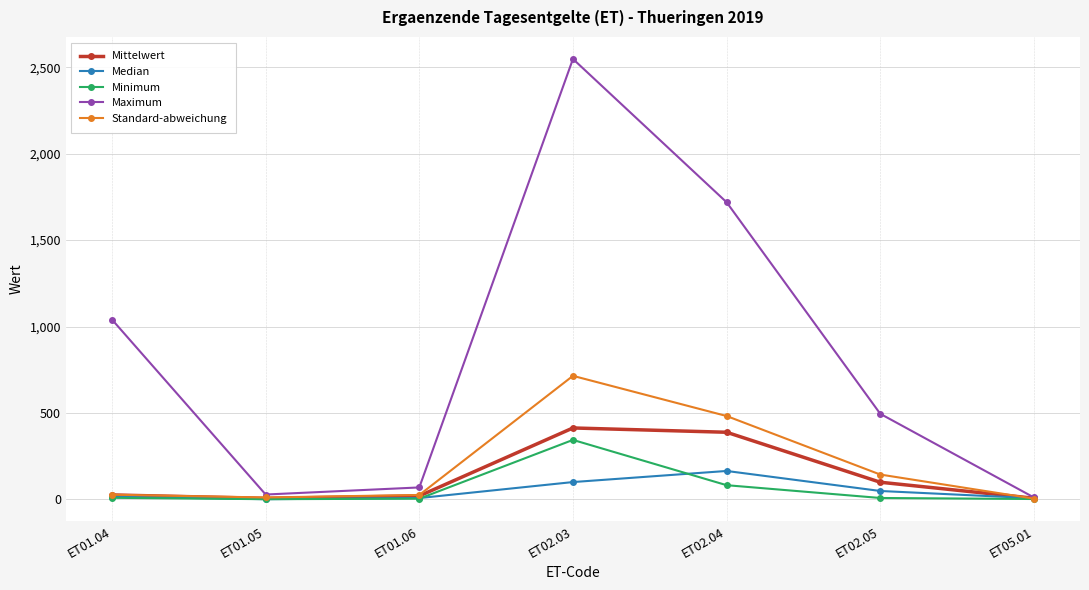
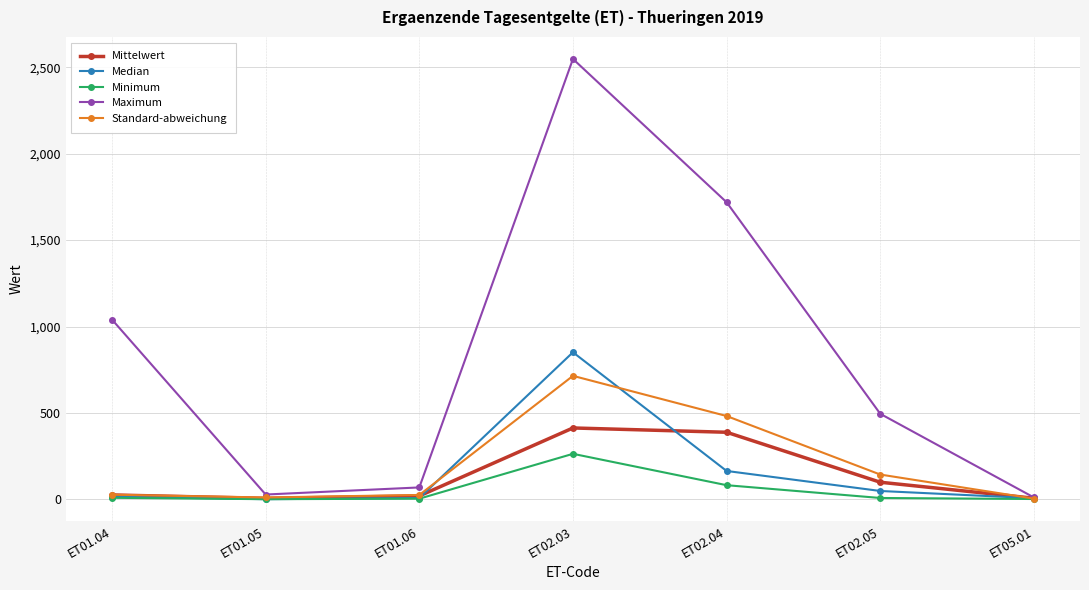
  {
    "Mittelwert": {
      "ET02.03": "410",
      "ET02.04": "390",
      "ET02.05": "100"
    },
    "Median": {
-     "ET02.03": "100",
+     "ET02.03": "850",
      "ET02.04": "160",
      "ET02.05": "50"
    },
    "Minimum": {
-     "ET02.03": "340",
+     "ET02.03": "260",
      "ET02.04": "80",
      "ET02.05": "10"
    },
    "Maximum": {
      "ET01.04": "1,040",
      "ET01.05": "30",
      "ET01.06": "70",
      "ET02.03": "2,550",
      "ET02.04": "1,720",
      "ET02.05": "500"
    },
    "Standard-abweichung": {
      "ET02.03": "710",
      "ET02.04": "480",
      "ET02.05": "140"
    }
  }
